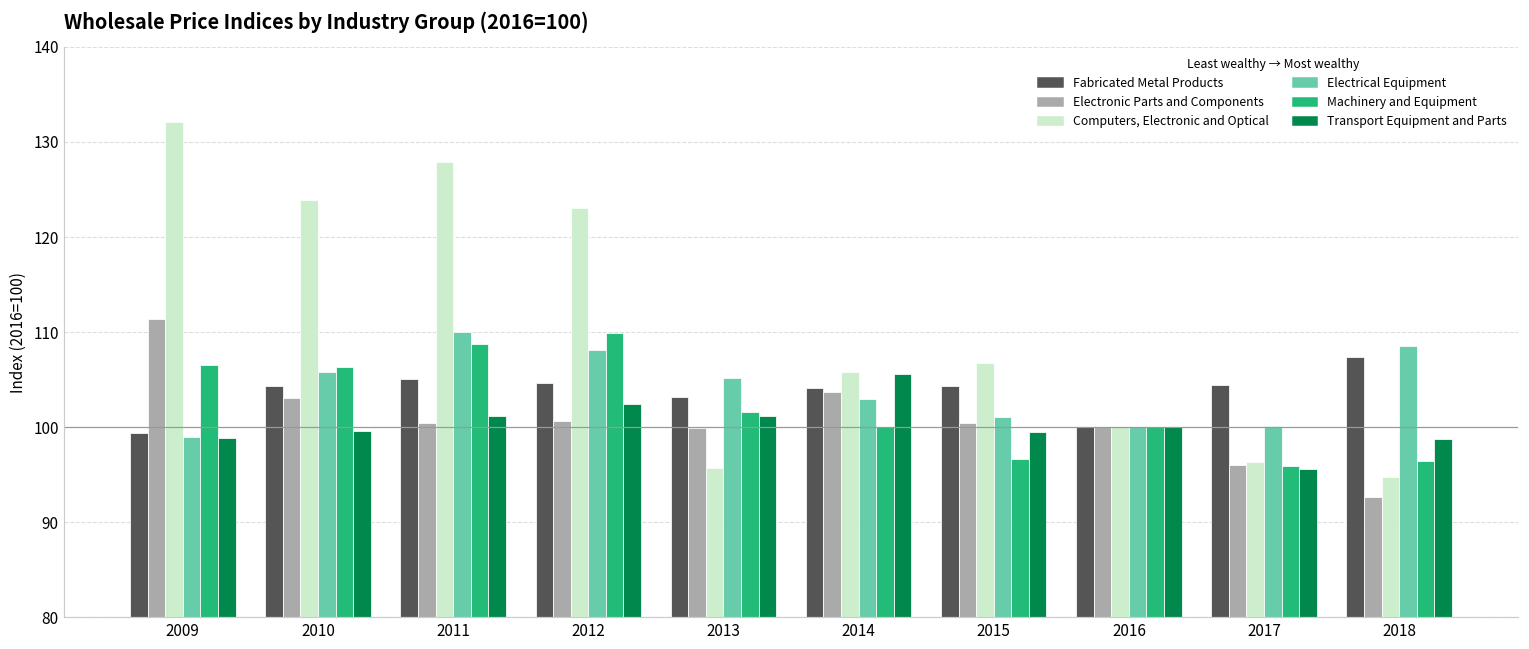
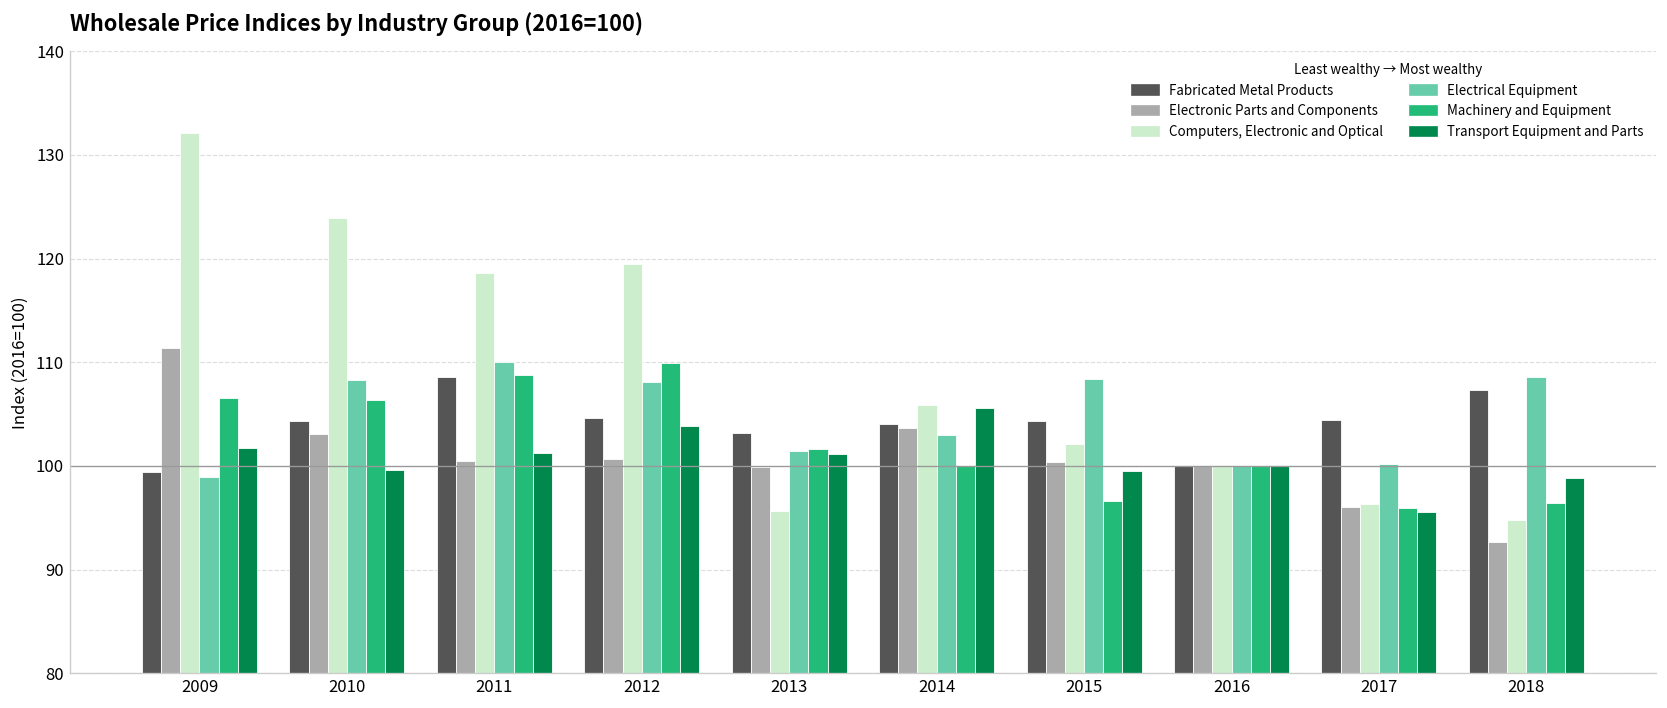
  {
    "Fabricated Metal Products": {
      "2009": 99,
      "2010": 104,
-     "2011": 105,
+     "2011": 109,
      "2012": 105,
      "2013": 103,
      "2014": 104,
      "2015": 104,
      "2016": 100,
      "2017": 104,
      "2018": 107
    },
    "Electronic Parts and Components": {
      "2009": 111,
      "2010": 103,
      "2011": 100,
      "2012": 101,
      "2013": 100,
      "2014": 104,
      "2015": 100,
      "2016": 100,
      "2017": 96,
      "2018": 93
    },
    "Computers, Electronic and Optical": {
      "2009": 132,
      "2010": 124,
-     "2011": 128,
-     "2012": 123,
+     "2011": 119,
+     "2012": 119,
      "2013": 96,
      "2014": 106,
-     "2015": 107,
+     "2015": 102,
      "2016": 100,
      "2017": 96,
      "2018": 95
    },
    "Electrical Equipment": {
      "2009": 99,
-     "2010": 106,
+     "2010": 108,
      "2011": 110,
      "2012": 108,
-     "2013": 105,
+     "2013": 101,
      "2014": 103,
-     "2015": 101,
+     "2015": 108,
      "2016": 100,
      "2017": 100,
      "2018": 109
    },
    "Machinery and Equipment": {
      "2009": 107,
      "2010": 106,
      "2011": 109,
      "2012": 110,
      "2013": 102,
      "2014": 100,
      "2015": 97,
      "2016": 100,
      "2017": 96,
      "2018": 96
    },
    "Transport Equipment and Parts": {
-     "2009": 99,
+     "2009": 102,
      "2010": 100,
      "2011": 101,
-     "2012": 102,
+     "2012": 104,
      "2013": 101,
      "2014": 106,
      "2015": 100,
      "2016": 100,
      "2017": 96,
      "2018": 99
    }
  }
